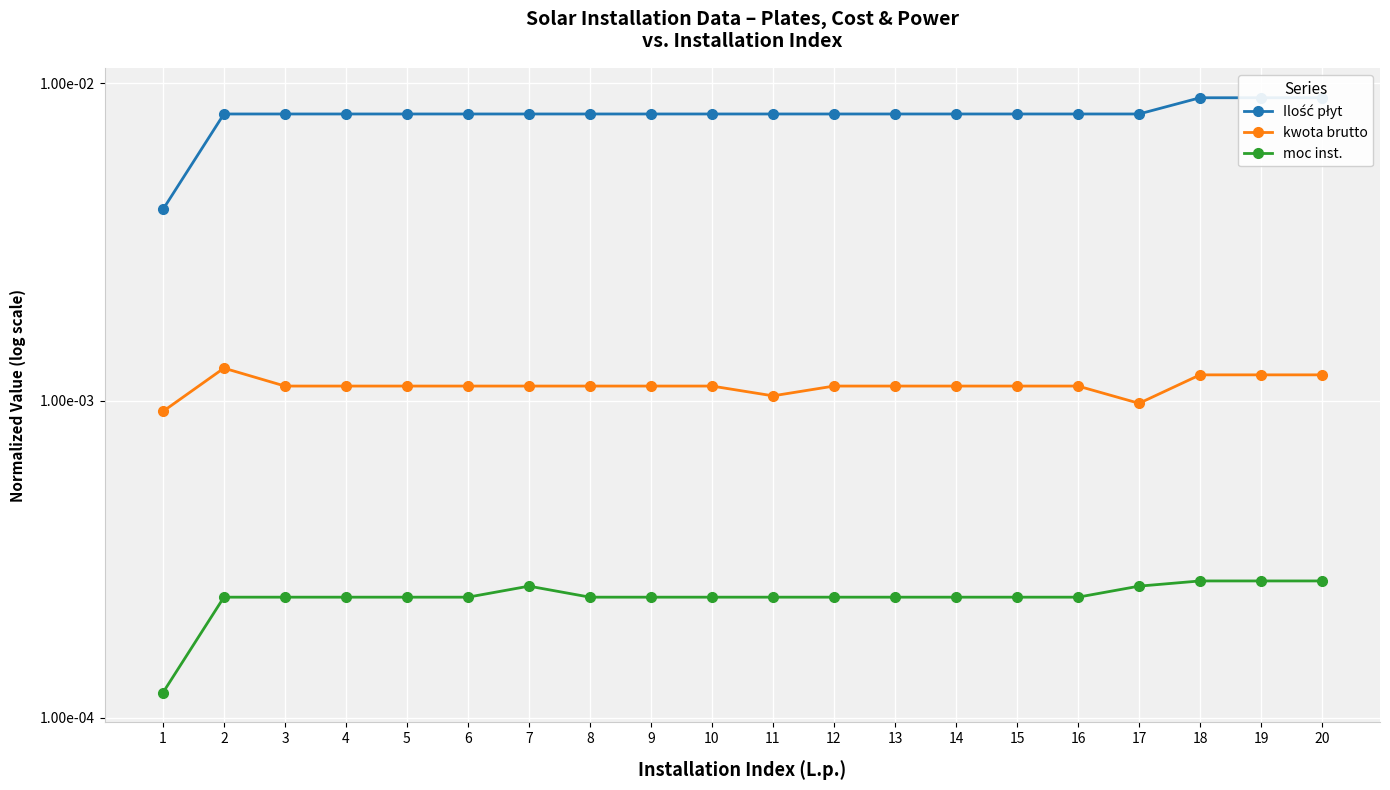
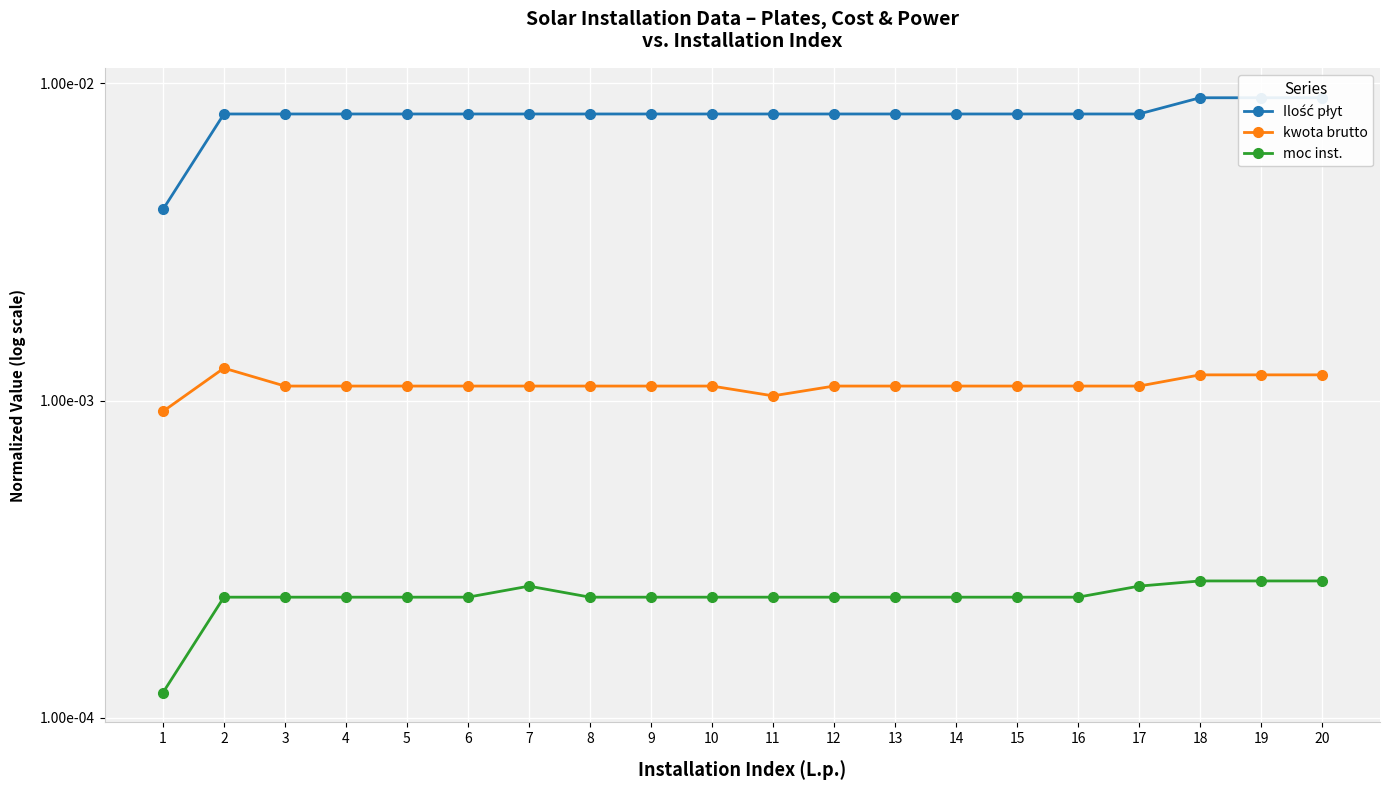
  {
    "Ilość płyt": {
      "1": 0.0040,
      "2": 0.0080,
      "3": 0.0080,
      "4": 0.0080,
      "5": 0.0080,
      "6": 0.0080,
      "7": 0.0080,
      "8": 0.0080,
      "9": 0.0080,
      "10": 0.0080,
      "11": 0.0080,
      "12": 0.0080,
      "13": 0.0080,
      "14": 0.0080,
      "15": 0.0080,
      "16": 0.0080,
      "17": 0.0080,
      "18": 0.0090
    },
    "kwota brutto": {
      "1": 0.00092,
      "2": 0.00126,
      "3": 0.00111,
      "4": 0.00111,
      "5": 0.00111,
      "6": 0.00111,
      "7": 0.00111,
      "8": 0.00111,
      "9": 0.00111,
      "10": 0.00111,
      "11": 0.00103,
      "12": 0.00111,
      "13": 0.00111,
      "14": 0.00111,
      "15": 0.00111,
      "16": 0.00111,
-     "17": 0.00098,
+     "17": 0.00111,
      "18": 0.00120,
      "19": 0.00120,
      "20": 0.00120
    },
    "moc inst.": {
      "1": 0.00012,
      "2": 0.00024,
      "3": 0.00024,
      "4": 0.00024,
      "5": 0.00024,
      "6": 0.00024,
      "7": 0.00026,
      "8": 0.00024,
      "9": 0.00024,
      "10": 0.00024,
      "11": 0.00024,
      "12": 0.00024,
      "13": 0.00024,
      "14": 0.00024,
      "15": 0.00024,
      "16": 0.00024,
      "17": 0.00026,
      "18": 0.00027,
      "19": 0.00027,
      "20": 0.00027
    }
  }
